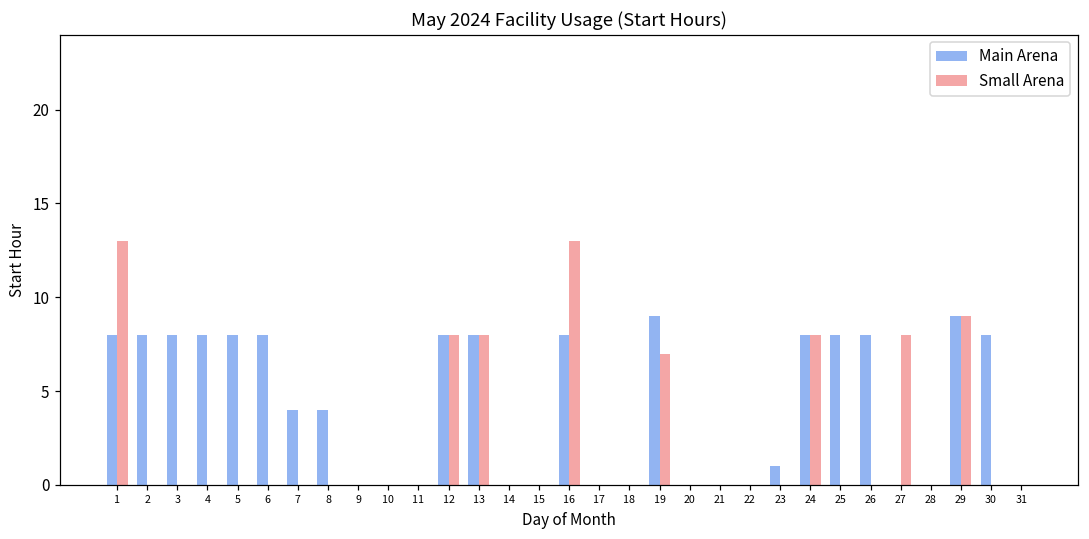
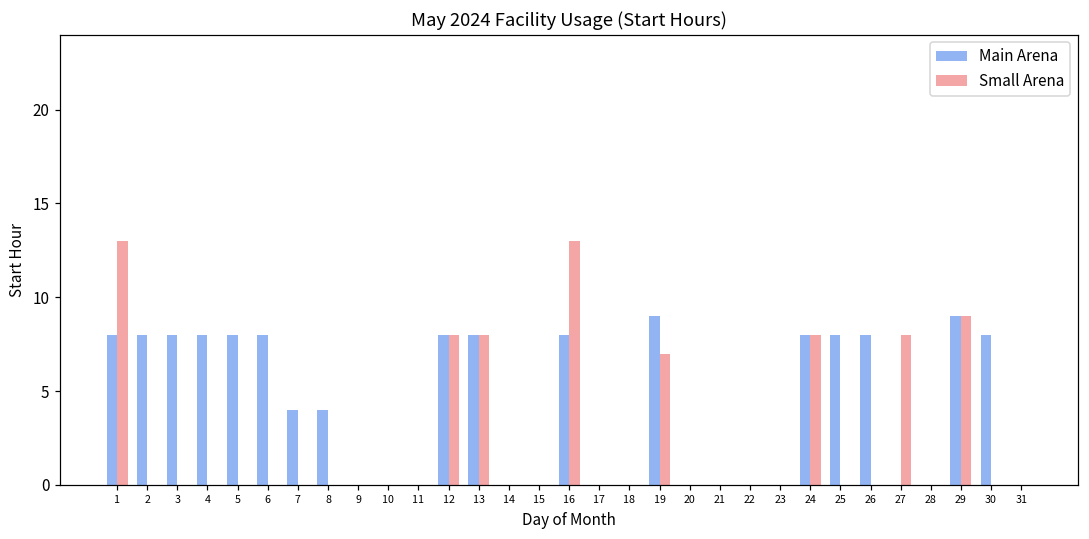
  {
    "Main Arena": {
      "1": 8,
      "2": 8,
      "3": 8,
      "4": 8,
      "5": 8,
      "6": 8,
      "7": 4,
      "8": 4,
      "9": 0,
      "10": 0,
      "11": 0,
      "12": 8,
      "13": 8,
      "14": 0,
      "15": 0,
      "16": 8,
      "17": 0,
      "18": 0,
      "19": 9,
      "20": 0,
      "21": 0,
      "22": 0,
-     "23": 1,
+     "23": 0,
      "24": 8,
      "25": 8,
      "26": 8,
      "27": 0,
      "28": 0,
      "29": 9,
      "30": 8,
      "31": 0
    },
    "Small Arena": {
      "1": 13,
      "2": 0,
      "3": 0,
      "4": 0,
      "5": 0,
      "6": 0,
      "7": 0,
      "8": 0,
      "9": 0,
      "10": 0,
      "11": 0,
      "12": 8,
      "13": 8,
      "14": 0,
      "15": 0,
      "16": 13,
      "17": 0,
      "18": 0,
      "19": 7,
      "20": 0,
      "21": 0,
      "22": 0,
      "23": 0,
      "24": 8,
      "25": 0,
      "26": 0,
      "27": 8,
      "28": 0,
      "29": 9,
      "30": 0,
      "31": 0
    }
  }
